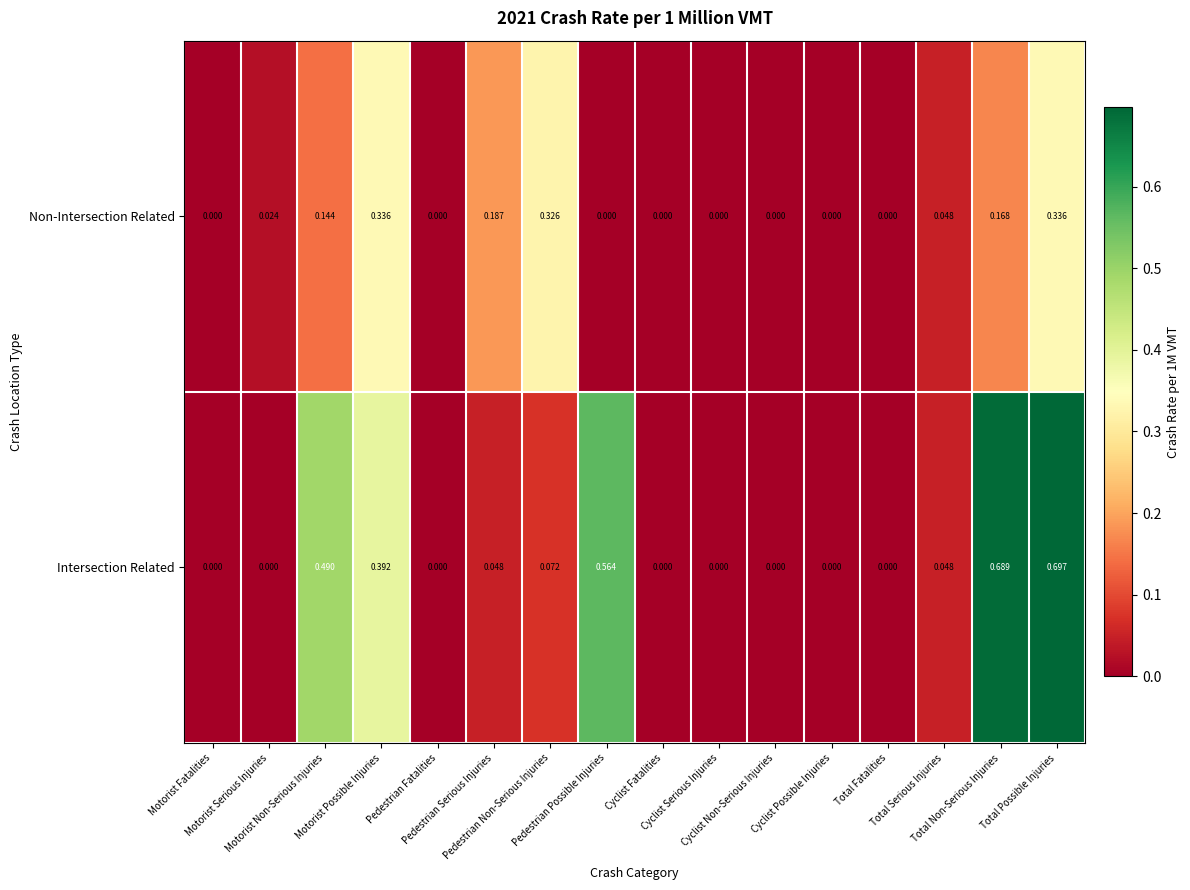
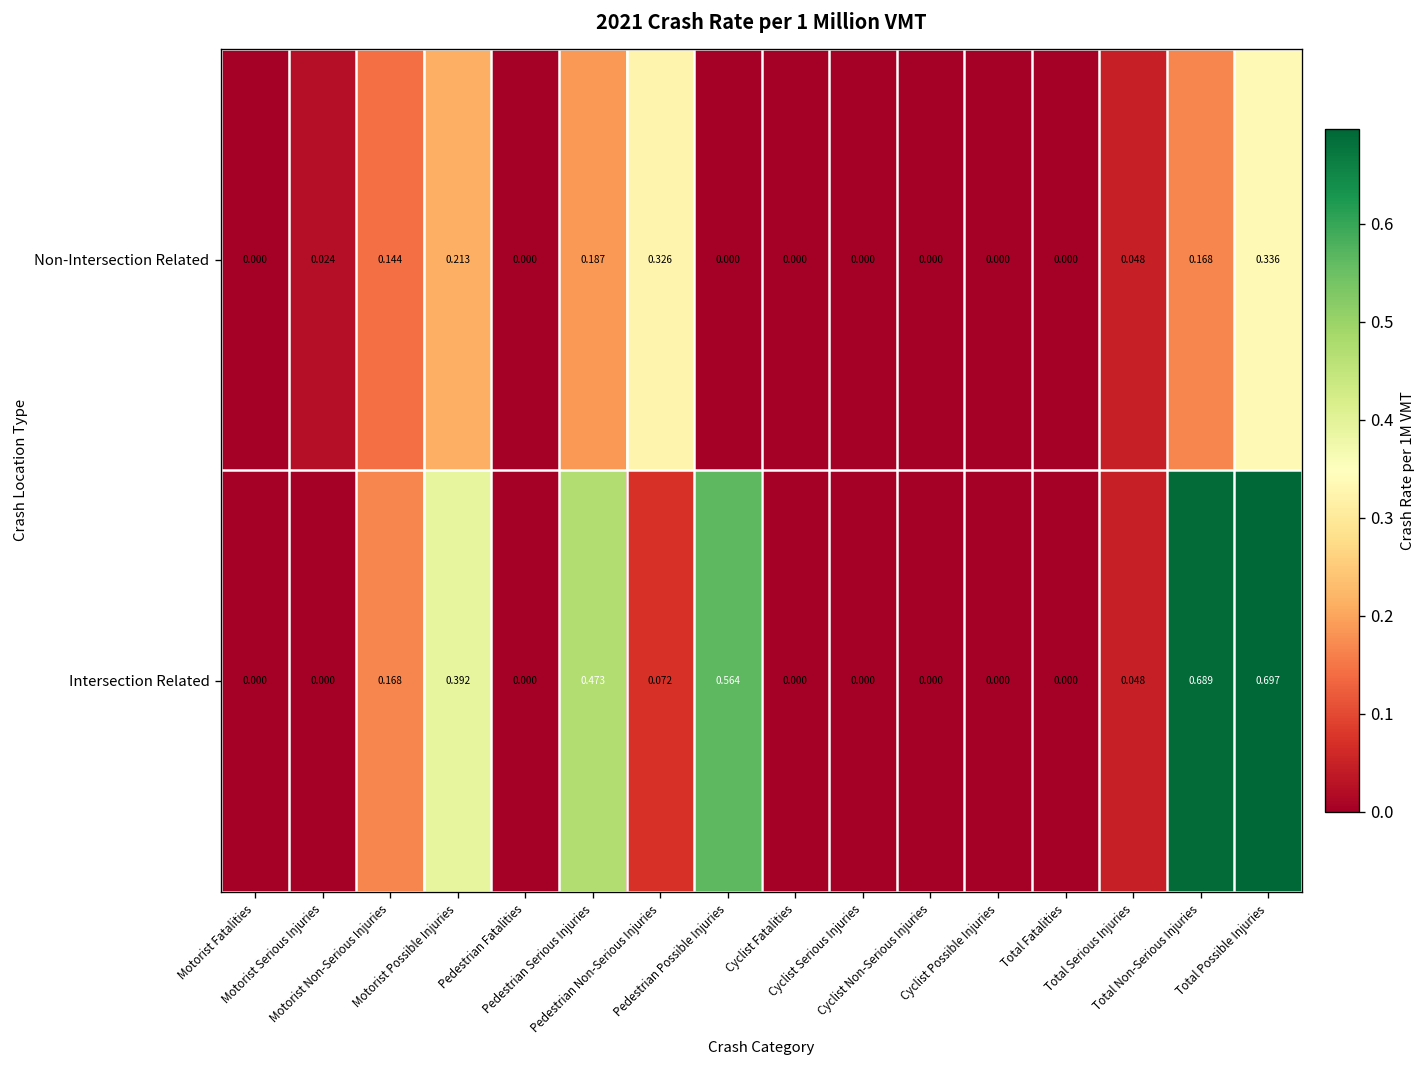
  {
    "Non-Intersection Related": {
      "Motorist Fatalities": 0.000,
      "Motorist Serious Injuries": 0.024,
      "Motorist Non-Serious Injuries": 0.144,
-     "Motorist Possible Injuries": 0.336,
+     "Motorist Possible Injuries": 0.213,
      "Pedestrian Fatalities": 0.000,
      "Pedestrian Serious Injuries": 0.187,
      "Pedestrian Non-Serious Injuries": 0.326,
      "Pedestrian Possible Injuries": 0.000,
      "Cyclist Fatalities": 0.000,
      "Cyclist Serious Injuries": 0.000,
      "Cyclist Non-Serious Injuries": 0.000,
      "Cyclist Possible Injuries": 0.000,
      "Total Fatalities": 0.000,
      "Total Serious Injuries": 0.048,
      "Total Non-Serious Injuries": 0.168,
      "Total Possible Injuries": 0.336
    },
    "Intersection Related": {
      "Motorist Fatalities": 0.000,
      "Motorist Serious Injuries": 0.000,
-     "Motorist Non-Serious Injuries": 0.490,
+     "Motorist Non-Serious Injuries": 0.168,
      "Motorist Possible Injuries": 0.392,
      "Pedestrian Fatalities": 0.000,
-     "Pedestrian Serious Injuries": 0.048,
+     "Pedestrian Serious Injuries": 0.473,
      "Pedestrian Non-Serious Injuries": 0.072,
      "Pedestrian Possible Injuries": 0.564,
      "Cyclist Fatalities": 0.000,
      "Cyclist Serious Injuries": 0.000,
      "Cyclist Non-Serious Injuries": 0.000,
      "Cyclist Possible Injuries": 0.000,
      "Total Fatalities": 0.000,
      "Total Serious Injuries": 0.048,
      "Total Non-Serious Injuries": 0.689,
      "Total Possible Injuries": 0.697
    }
  }
